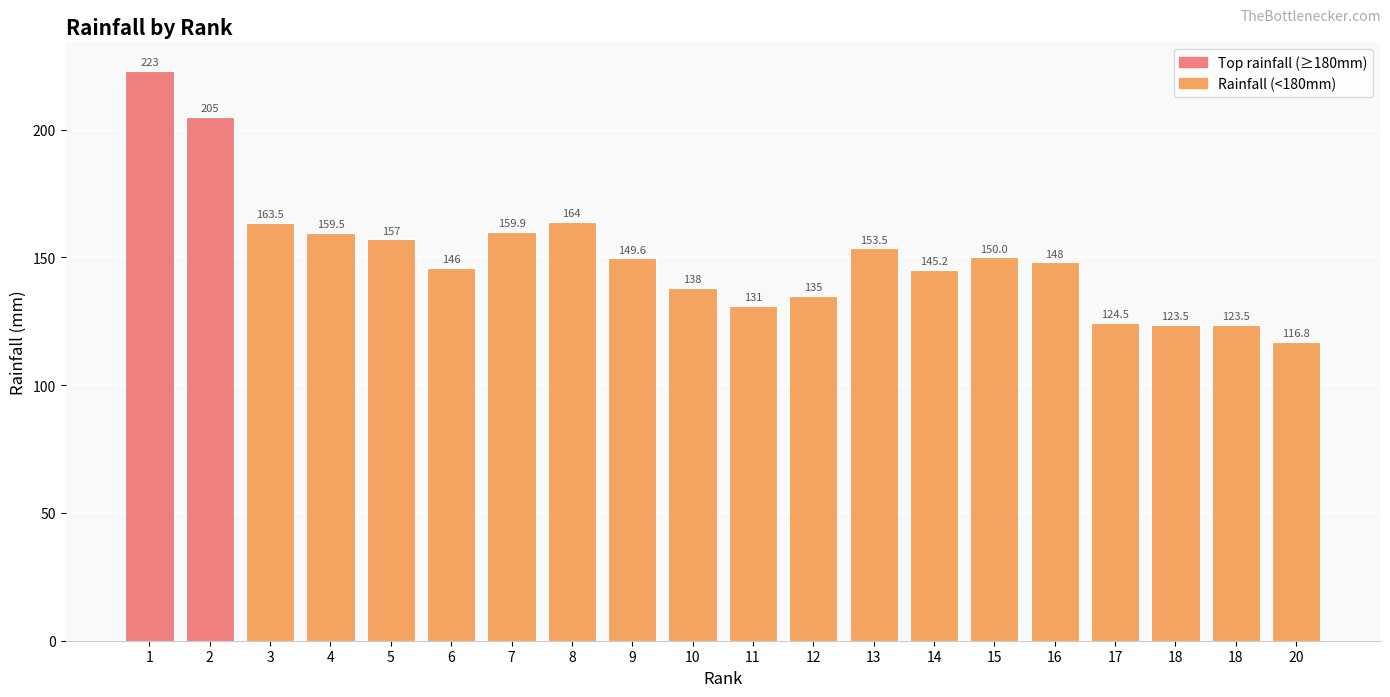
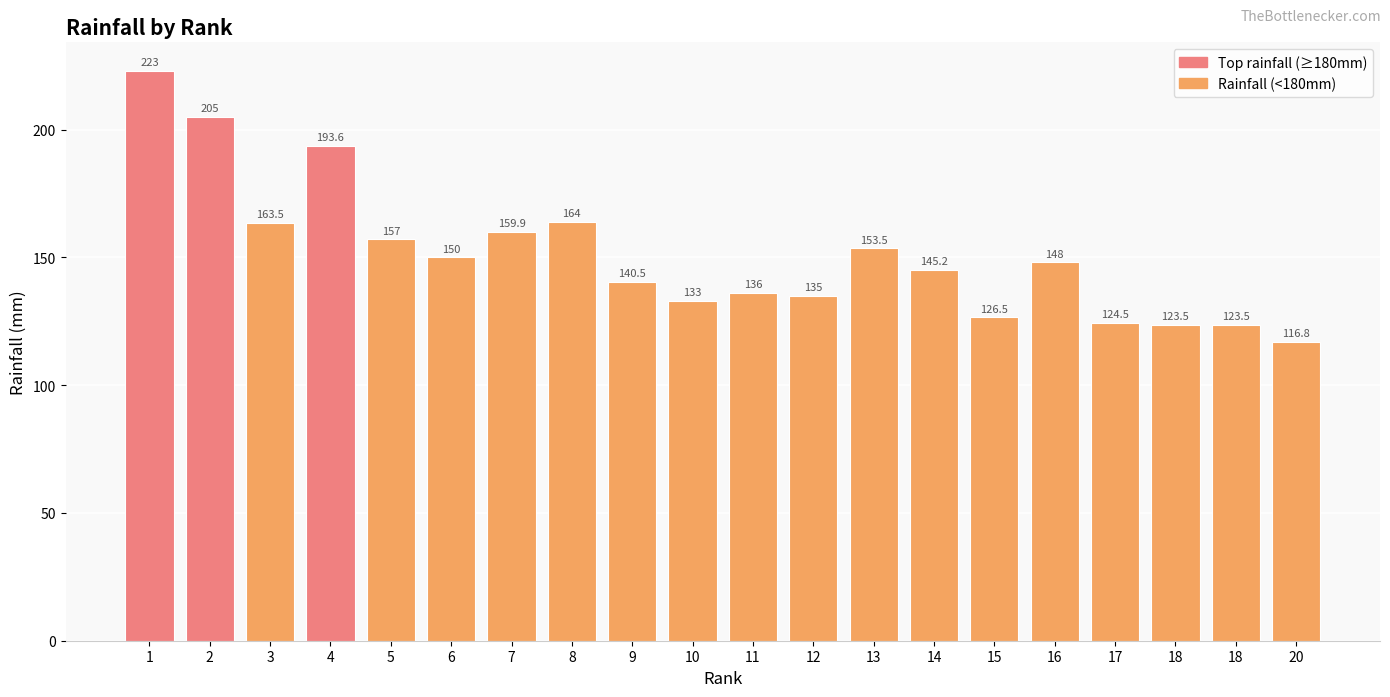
  {
    "1": 223,
    "2": 205,
    "3": 163.5,
-   "4": 159.5,
+   "4": 193.6,
    "5": 157,
-   "6": 146,
+   "6": 150,
    "7": 159.9,
    "8": 164,
-   "9": 149.6,
-   "10": 138,
-   "11": 131,
+   "9": 140.5,
+   "10": 133,
+   "11": 136,
    "12": 135,
    "13": 153.5,
    "14": 145.2,
-   "15": 150.0,
+   "15": 126.5,
    "16": 148,
    "17": 124.5,
    "20": 116.8
  }
